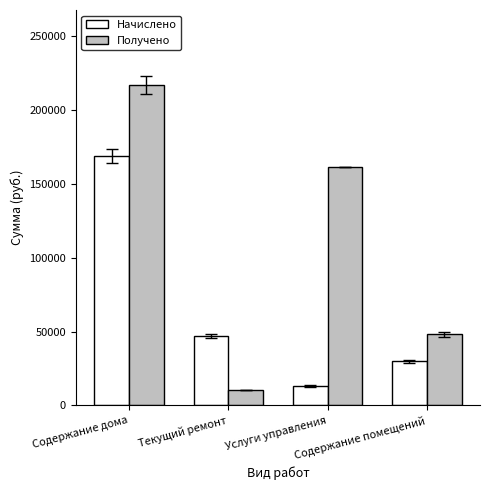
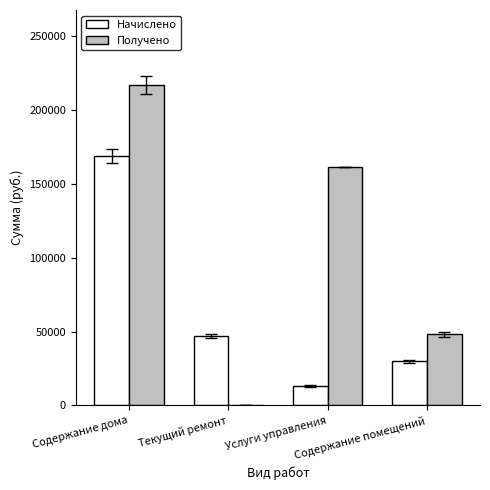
  {
    "Начислено": {
      "Содержание дома": 169000,
      "Текущий ремонт": 47000,
      "Услуги управления": 13000,
      "Содержание помещений": 30000
    },
    "Получено": {
      "Содержание дома": 217000,
-     "Текущий ремонт": 11000,
+     "Текущий ремонт": 0,
      "Услуги управления": 162000,
      "Содержание помещений": 48000
    }
  }
